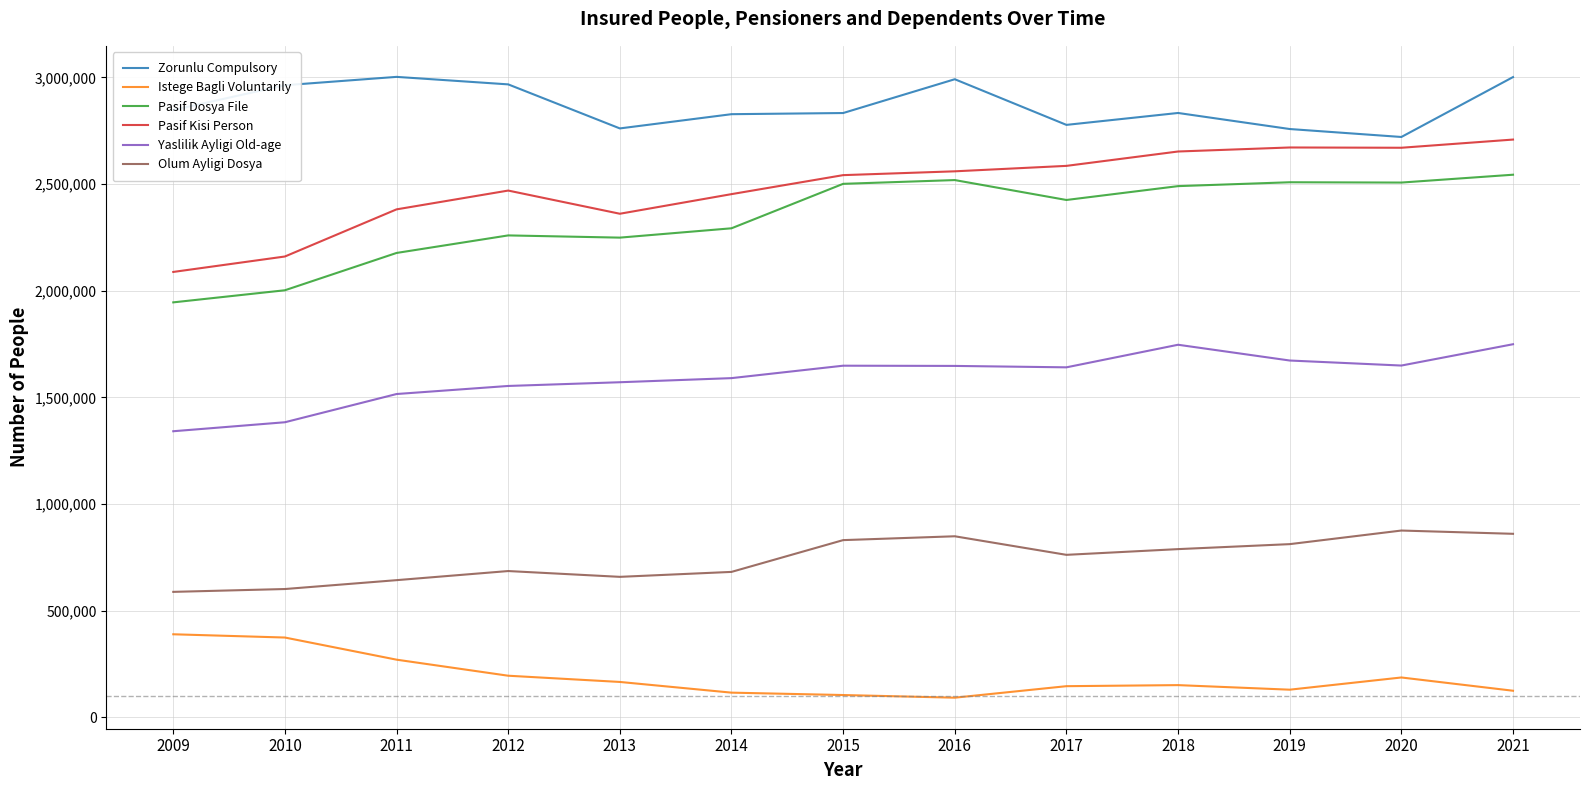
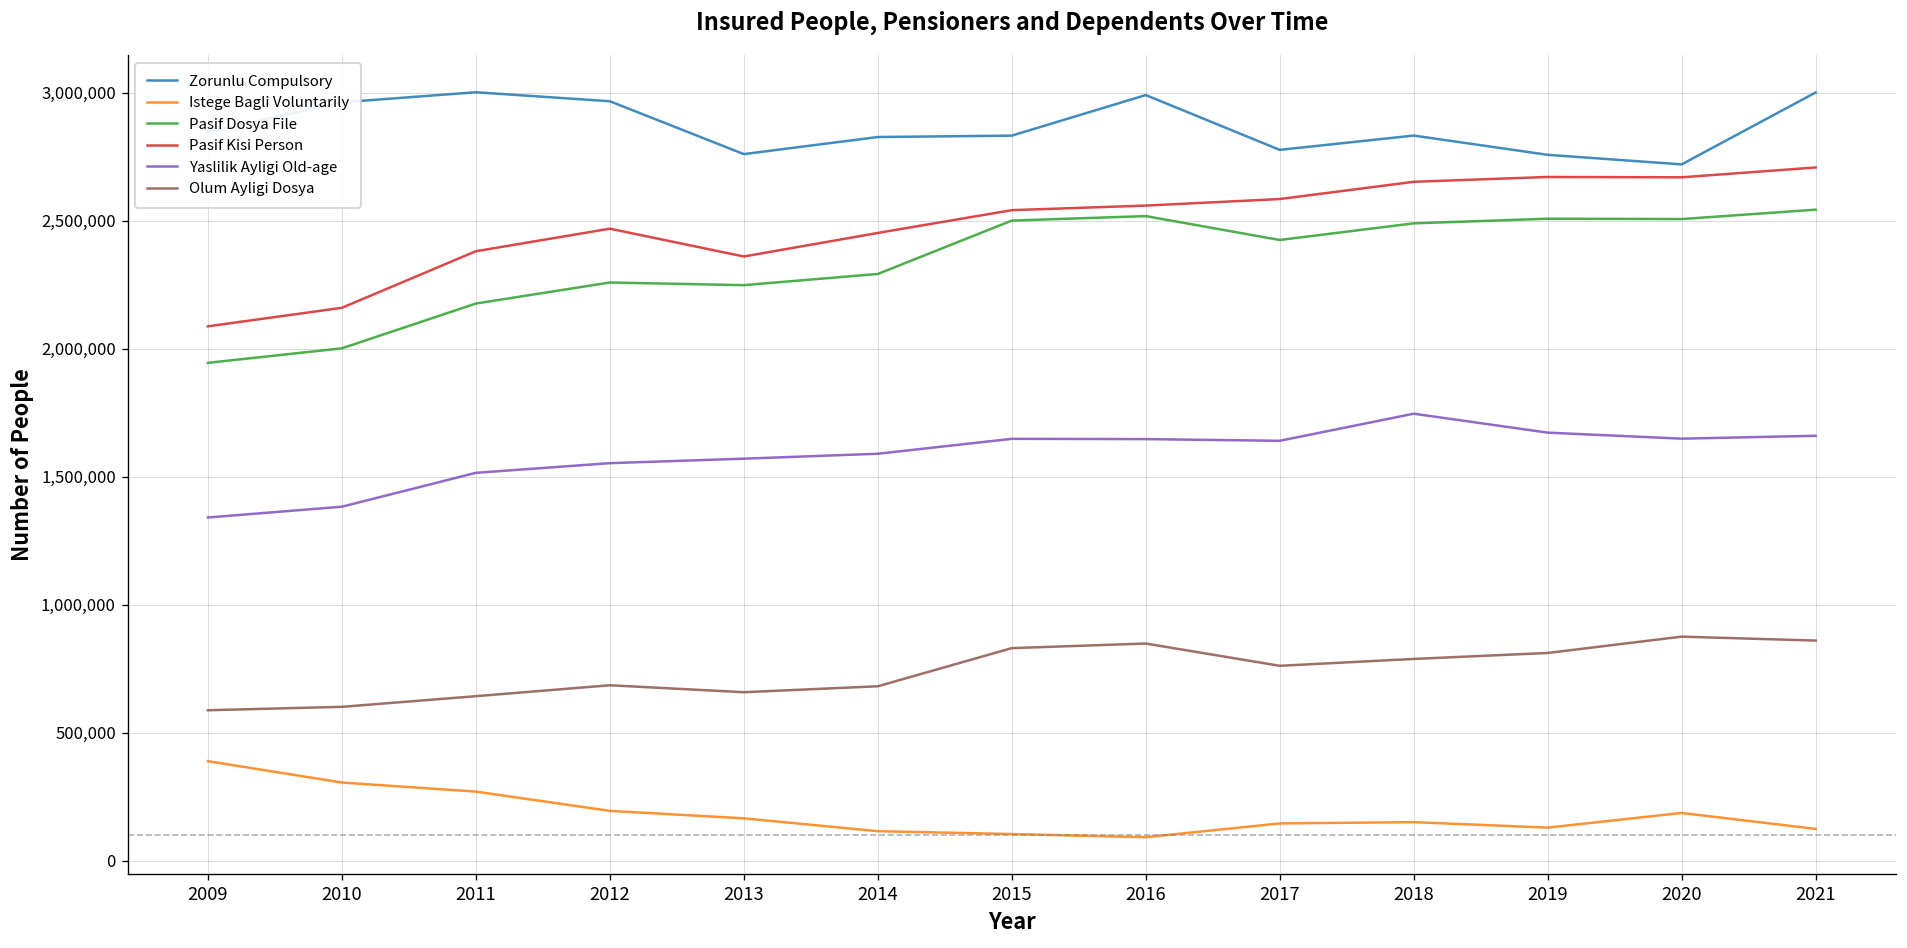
  {
    "Zorunlu Compulsory": {
      "2011": "3,000,000",
      "2012": "2,970,000",
      "2013": "2,760,000",
      "2014": "2,830,000",
      "2015": "2,830,000",
      "2016": "2,990,000",
      "2017": "2,780,000",
      "2018": "2,830,000",
      "2019": "2,760,000",
      "2020": "2,720,000",
      "2021": "3,000,000"
    },
    "Istege Bagli Voluntarily": {
      "2009": "390,000",
-     "2010": "370,000",
+     "2010": "310,000",
      "2011": "270,000",
      "2012": "200,000",
      "2013": "170,000",
      "2014": "120,000",
      "2015": "100,000",
      "2016": "90,000",
      "2017": "150,000",
      "2018": "150,000",
      "2019": "130,000",
      "2020": "190,000",
      "2021": "130,000"
    },
    "Pasif Dosya File": {
      "2009": "1,950,000",
      "2010": "2,000,000",
      "2011": "2,180,000",
      "2012": "2,260,000",
      "2013": "2,250,000",
      "2014": "2,290,000",
      "2015": "2,500,000",
      "2016": "2,520,000",
      "2017": "2,430,000",
      "2018": "2,490,000",
      "2019": "2,510,000",
      "2020": "2,510,000",
      "2021": "2,540,000"
    },
    "Pasif Kisi Person": {
      "2009": "2,090,000",
      "2010": "2,160,000",
      "2011": "2,380,000",
      "2012": "2,470,000",
      "2013": "2,360,000",
      "2014": "2,450,000",
      "2015": "2,540,000",
      "2016": "2,560,000",
      "2017": "2,590,000",
      "2018": "2,650,000",
      "2019": "2,670,000",
      "2020": "2,670,000",
      "2021": "2,710,000"
    },
    "Yaslilik Ayligi Old-age": {
      "2009": "1,340,000",
      "2010": "1,380,000",
      "2011": "1,520,000",
      "2012": "1,550,000",
      "2013": "1,570,000",
      "2014": "1,590,000",
      "2015": "1,650,000",
      "2016": "1,650,000",
      "2017": "1,640,000",
      "2018": "1,750,000",
      "2019": "1,670,000",
      "2020": "1,650,000",
-     "2021": "1,750,000"
+     "2021": "1,660,000"
    },
    "Olum Ayligi Dosya": {
      "2009": "590,000",
      "2010": "600,000",
      "2011": "640,000",
      "2012": "690,000",
      "2013": "660,000",
      "2014": "680,000",
      "2015": "830,000",
      "2016": "850,000",
      "2017": "760,000",
      "2018": "790,000",
      "2019": "810,000",
      "2020": "880,000",
      "2021": "860,000"
    }
  }
